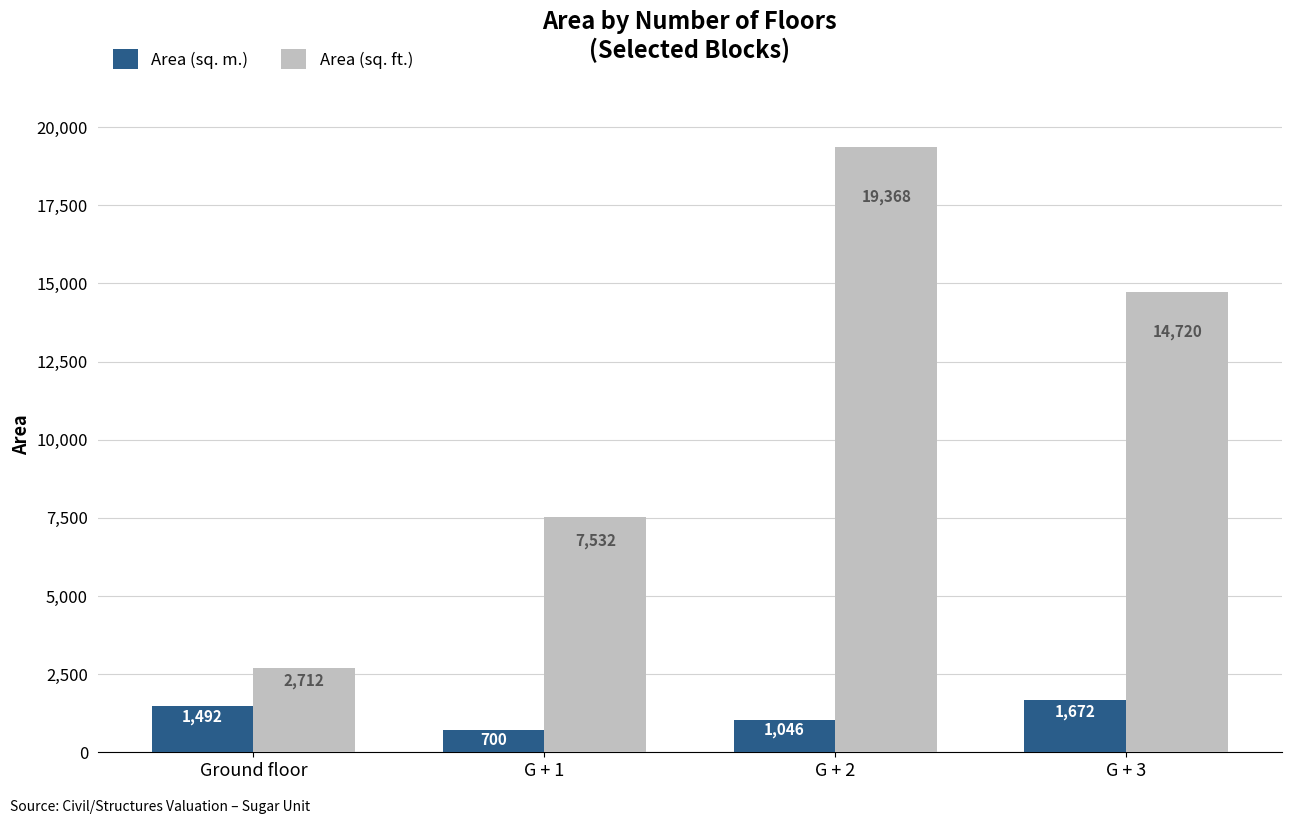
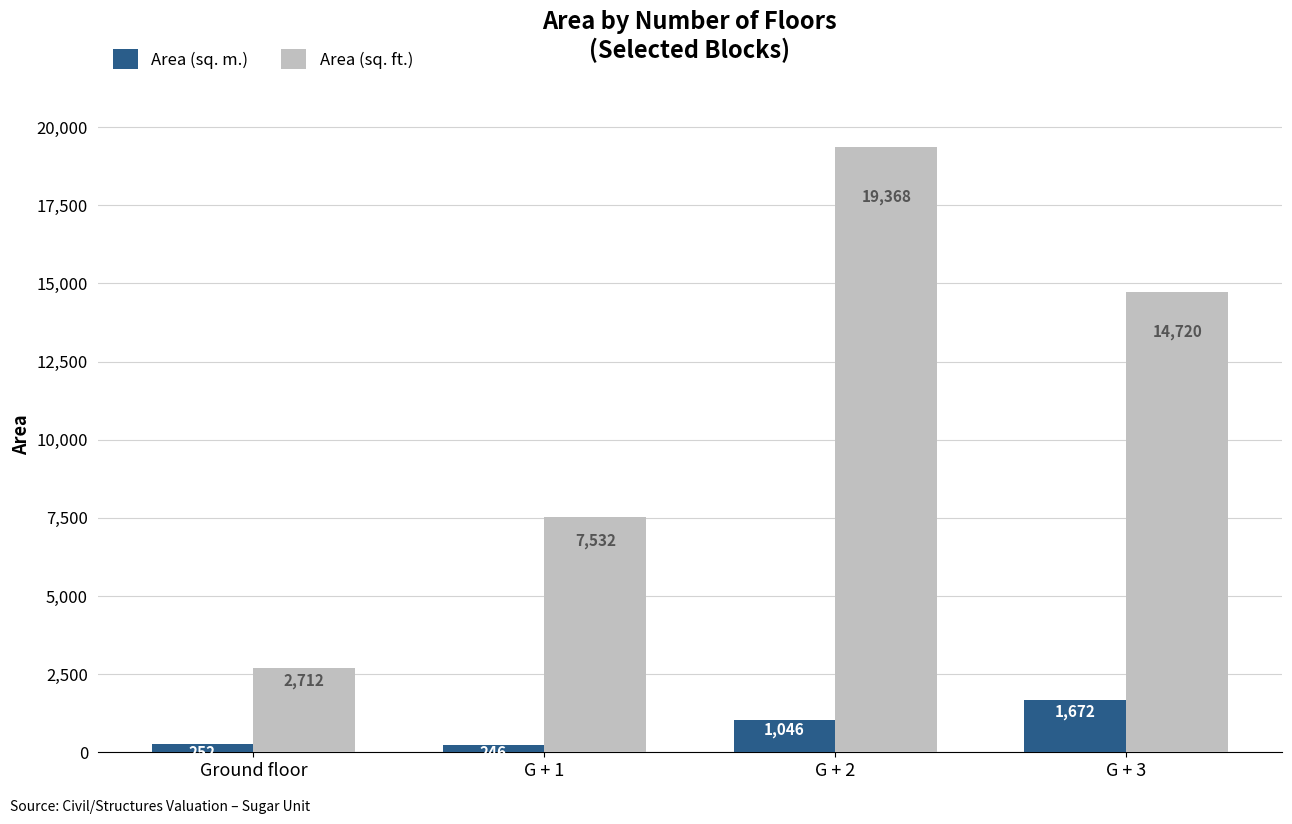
  {
    "Area (sq. m.)": {
-     "Ground floor": "1,500",
-     "G + 1": "700"
+     "Ground floor": "300",
+     "G + 1": "200"
    },
    "Area (sq. ft.)": {
      "Ground floor": "2,712",
      "G + 1": "7,532",
      "G + 2": "19,368",
      "G + 3": "14,720"
    }
  }
